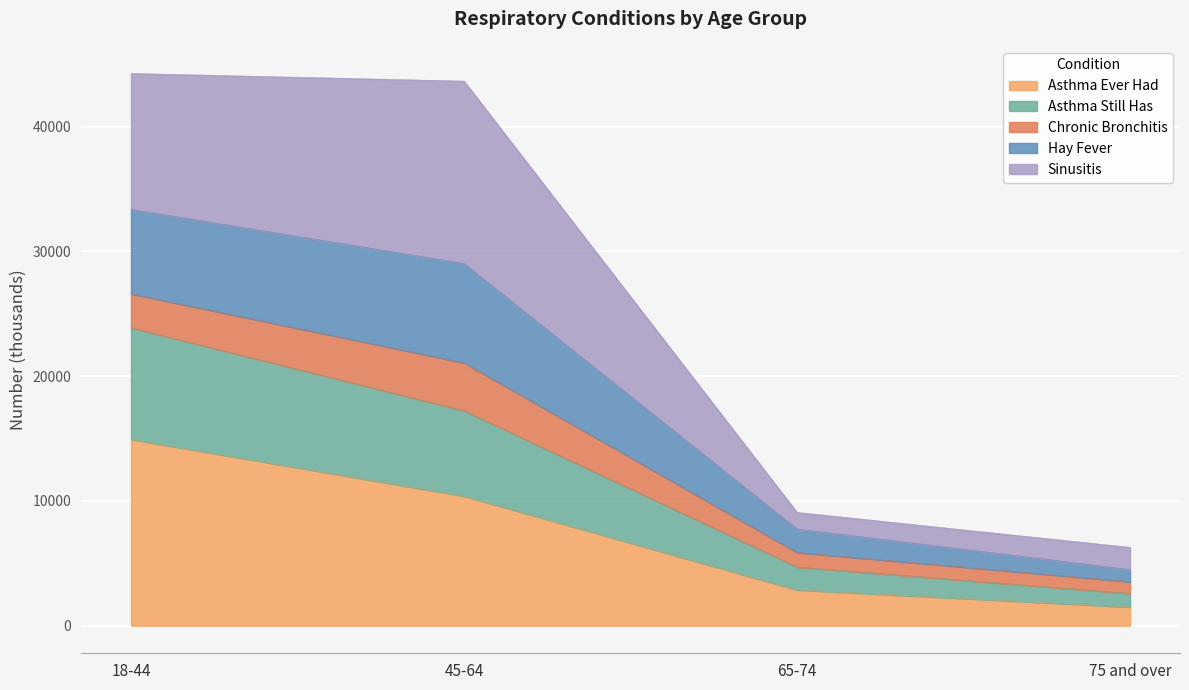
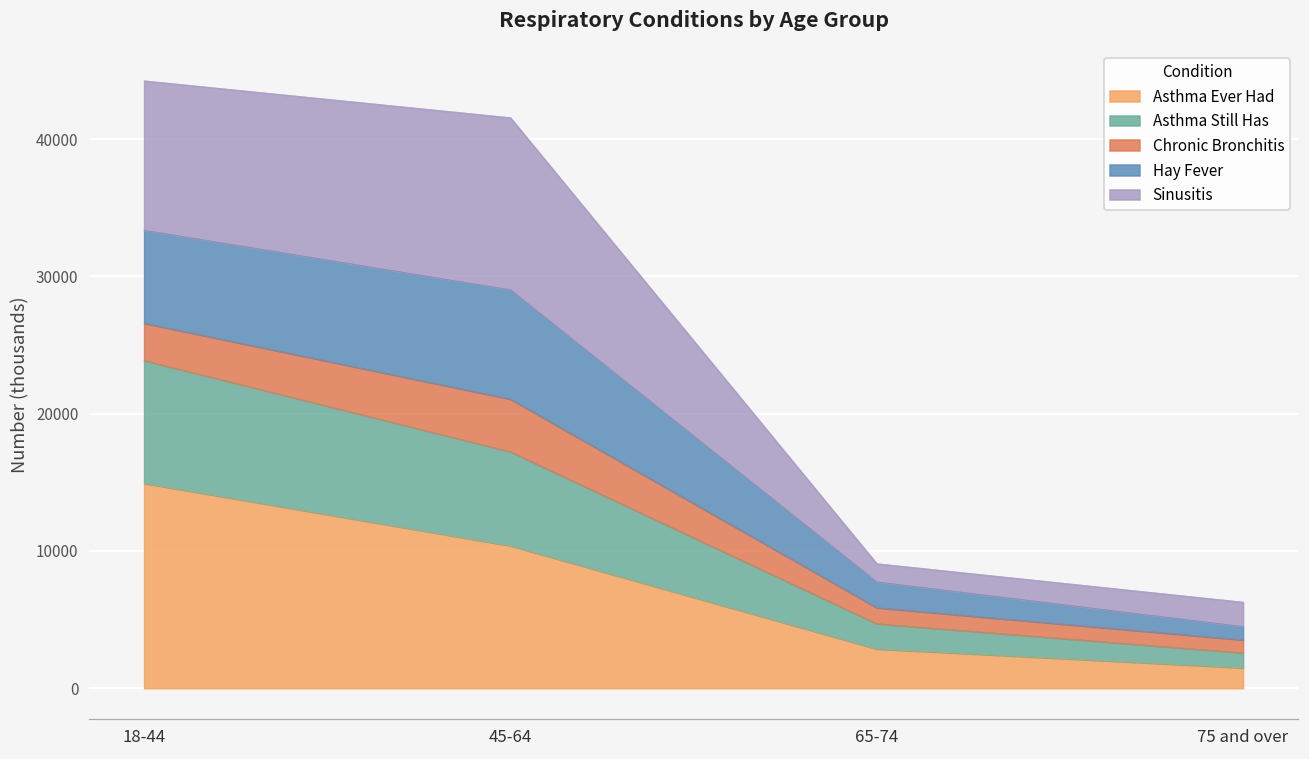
  {
    "Sinusitis": {
      "18-44": 10900,
-     "45-64": 14600,
+     "45-64": 12500,
      "65-74": 1300,
      "75 and over": 1800
    }
  }
